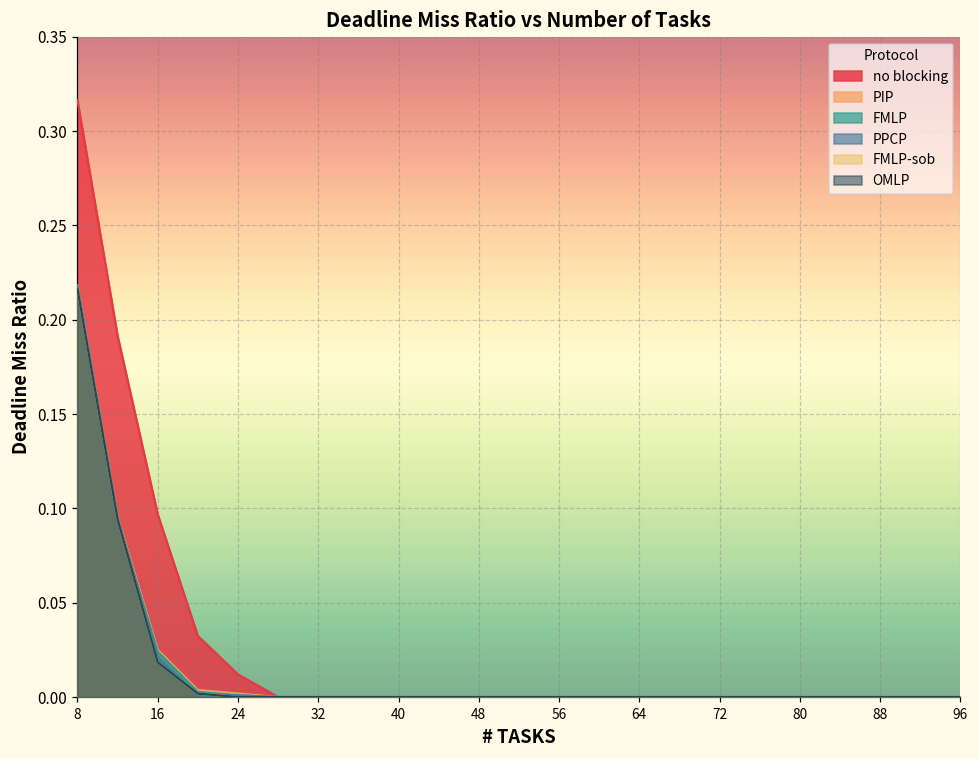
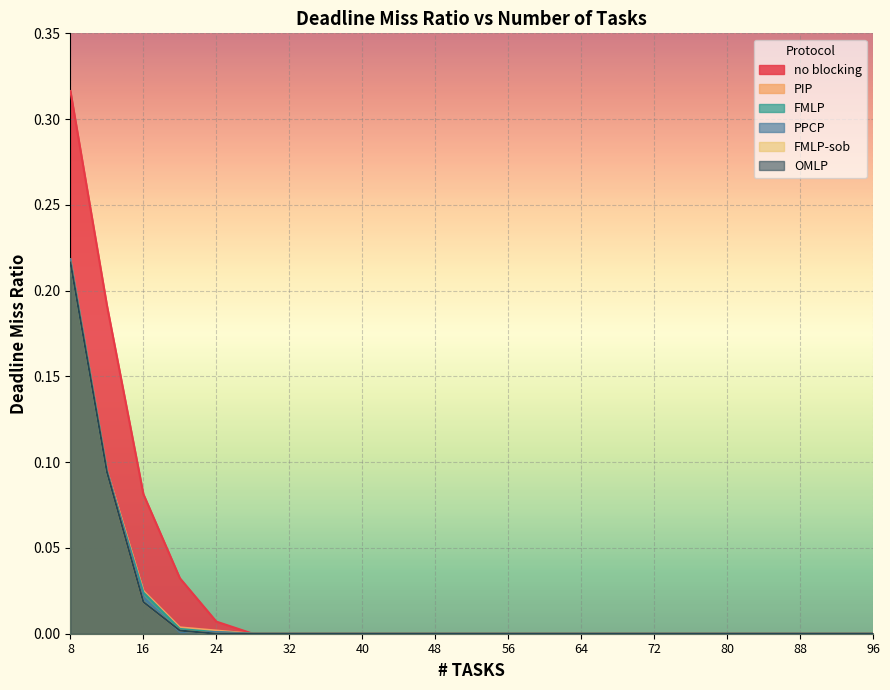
  {
    "no blocking": {
      "8": 0.316,
-     "16": 0.097,
-     "24": 0.012
+     "16": 0.081,
+     "24": 0.007
    }
  }
